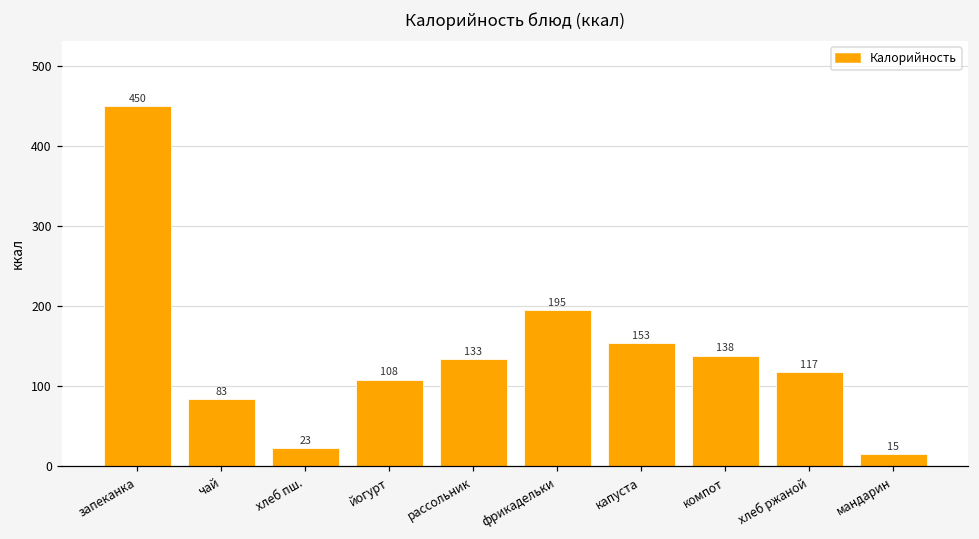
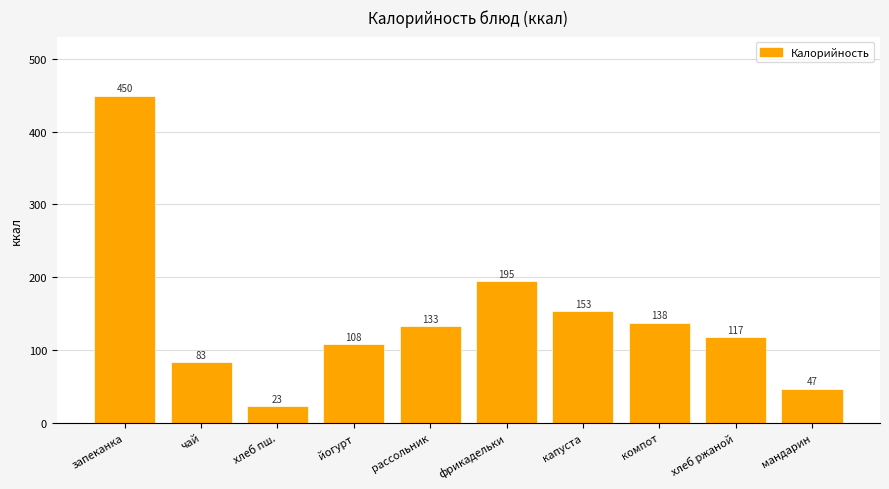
  {
    "запеканка": 450,
    "чай": 83,
    "хлеб пш.": 23,
    "йогурт": 108,
    "рассольник": 133,
    "фрикадельки": 195,
    "капуста": 153,
    "компот": 138,
    "хлеб ржаной": 117,
-   "мандарин": 15
+   "мандарин": 47
  }
